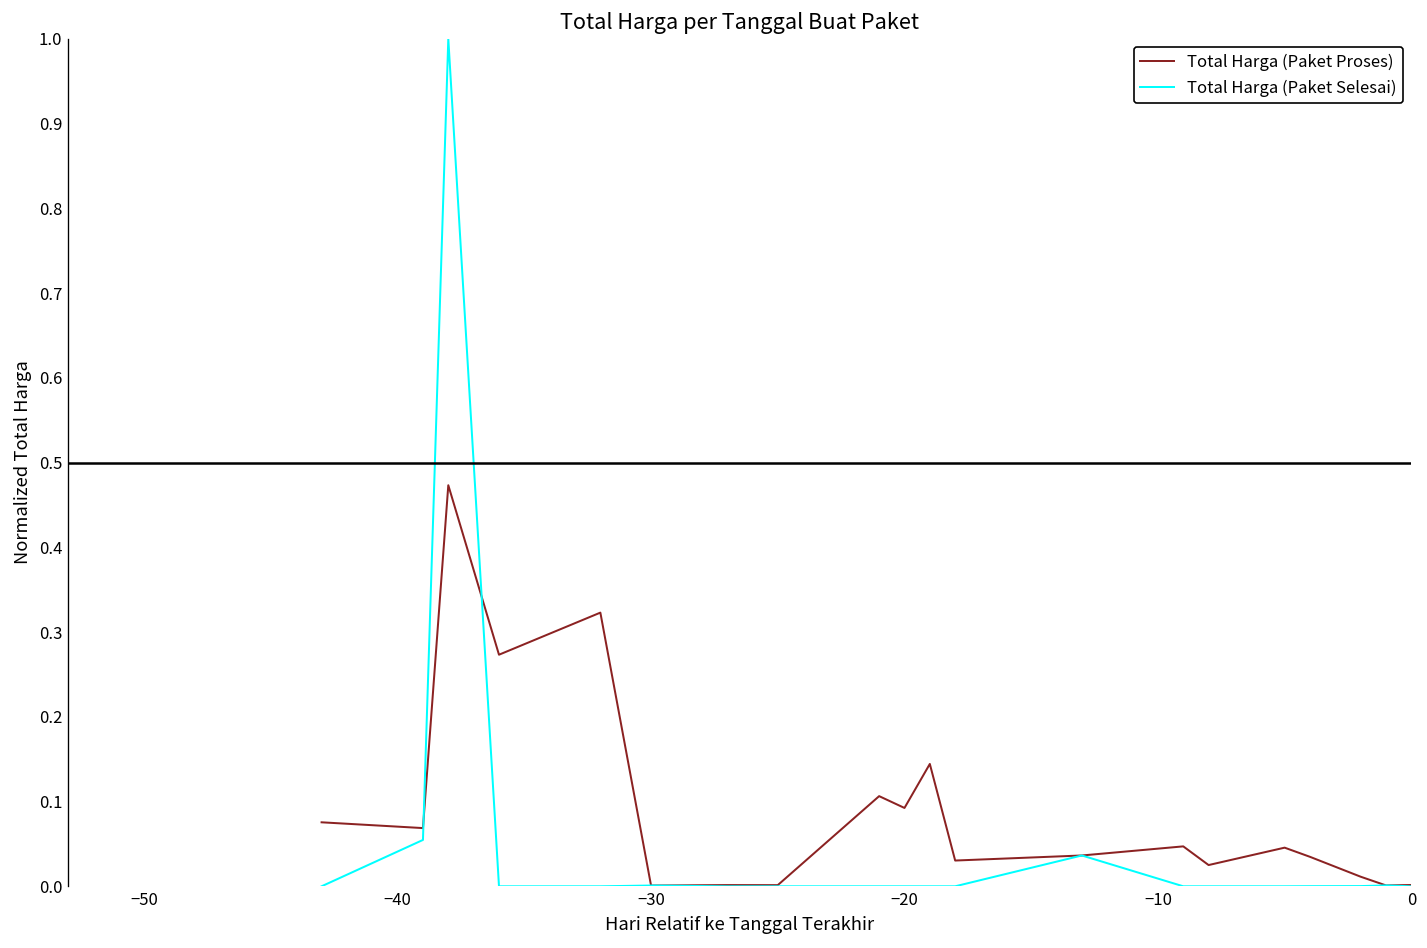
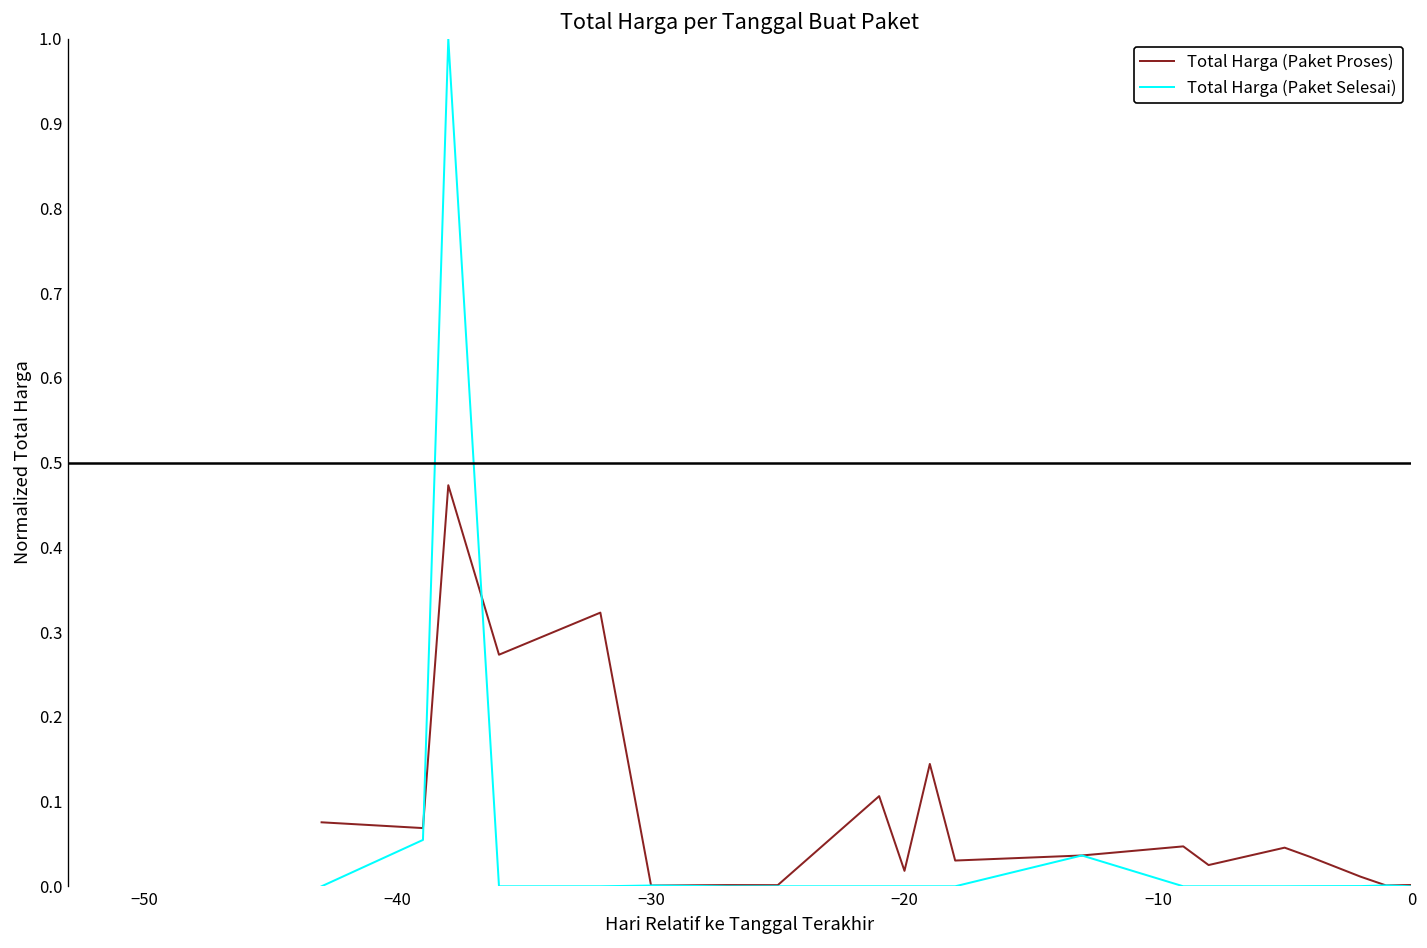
  {
    "Total Harga (Paket Proses)": {
-     "−20": 0.09
+     "−20": 0.02
    },
    "Total Harga (Paket Selesai)": {
      "−20": 0.00
    }
  }
